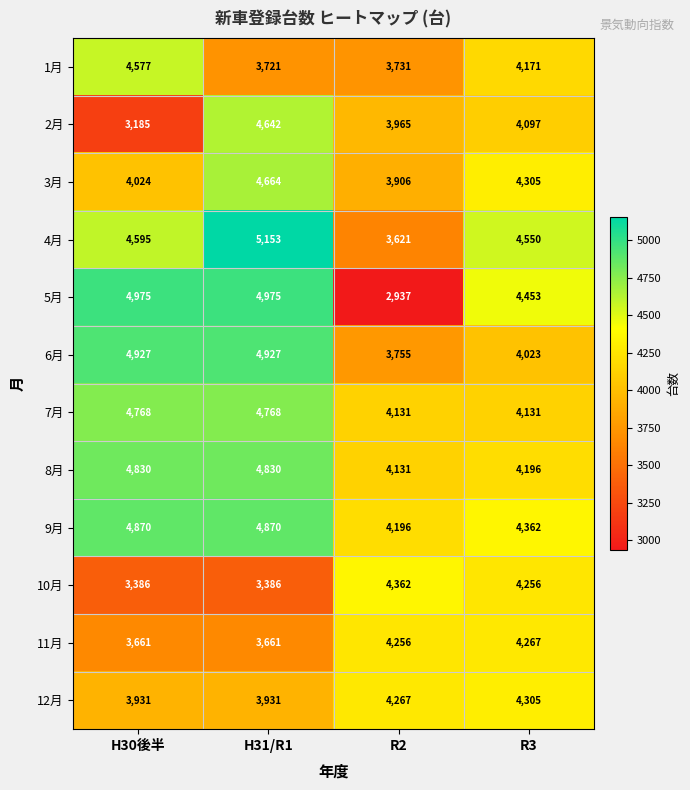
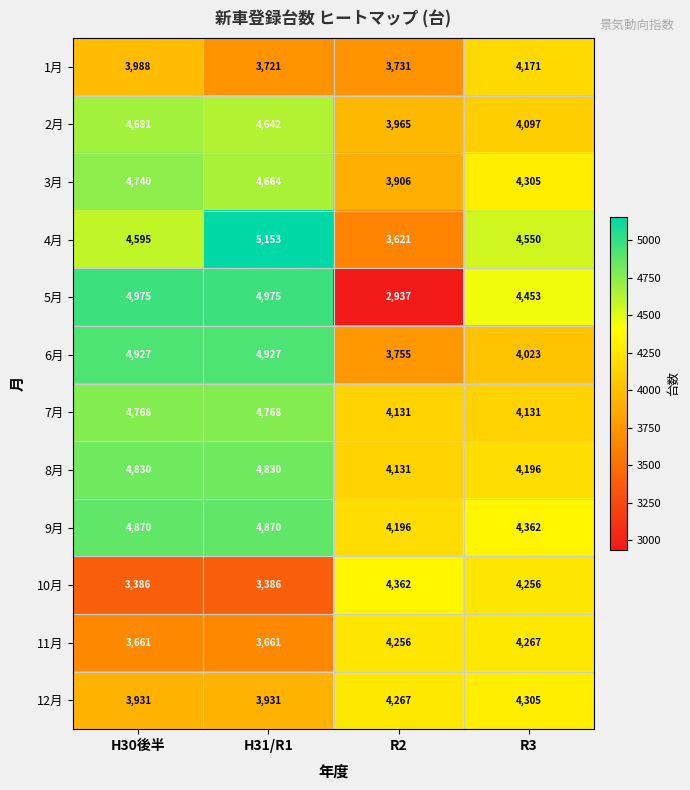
  {
    "1月": {
-     "H30後半": "4,577",
+     "H30後半": "3,988",
      "H31/R1": "3,721",
      "R2": "3,731",
      "R3": "4,171"
    },
    "2月": {
-     "H30後半": "3,185",
+     "H30後半": "4,681",
      "H31/R1": "4,642",
      "R2": "3,965",
      "R3": "4,097"
    },
    "3月": {
-     "H30後半": "4,024",
+     "H30後半": "4,740",
      "H31/R1": "4,664",
      "R2": "3,906",
      "R3": "4,305"
    },
    "4月": {
      "H30後半": "4,595",
      "H31/R1": "5,153",
      "R2": "3,621",
      "R3": "4,550"
    },
    "5月": {
      "H30後半": "4,975",
      "H31/R1": "4,975",
      "R2": "2,937",
      "R3": "4,453"
    },
    "6月": {
      "H30後半": "4,927",
      "H31/R1": "4,927",
      "R2": "3,755",
      "R3": "4,023"
    },
    "7月": {
      "H30後半": "4,768",
      "H31/R1": "4,768",
      "R2": "4,131",
      "R3": "4,131"
    },
    "8月": {
      "H30後半": "4,830",
      "H31/R1": "4,830",
      "R2": "4,131",
      "R3": "4,196"
    },
    "9月": {
      "H30後半": "4,870",
      "H31/R1": "4,870",
      "R2": "4,196",
      "R3": "4,362"
    },
    "10月": {
      "H30後半": "3,386",
      "H31/R1": "3,386",
      "R2": "4,362",
      "R3": "4,256"
    },
    "11月": {
      "H30後半": "3,661",
      "H31/R1": "3,661",
      "R2": "4,256",
      "R3": "4,267"
    },
    "12月": {
      "H30後半": "3,931",
      "H31/R1": "3,931",
      "R2": "4,267",
      "R3": "4,305"
    }
  }
